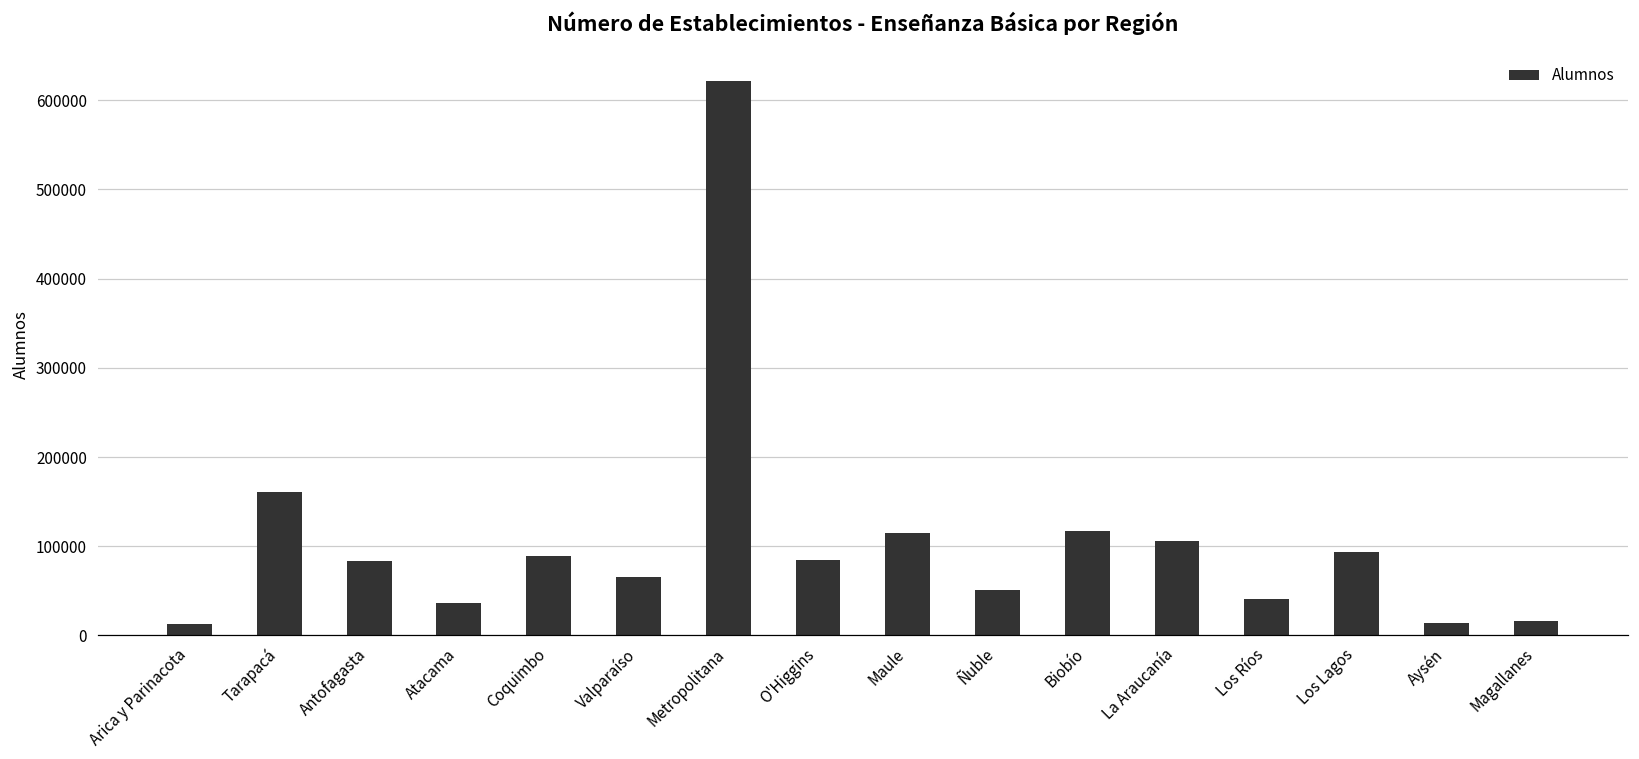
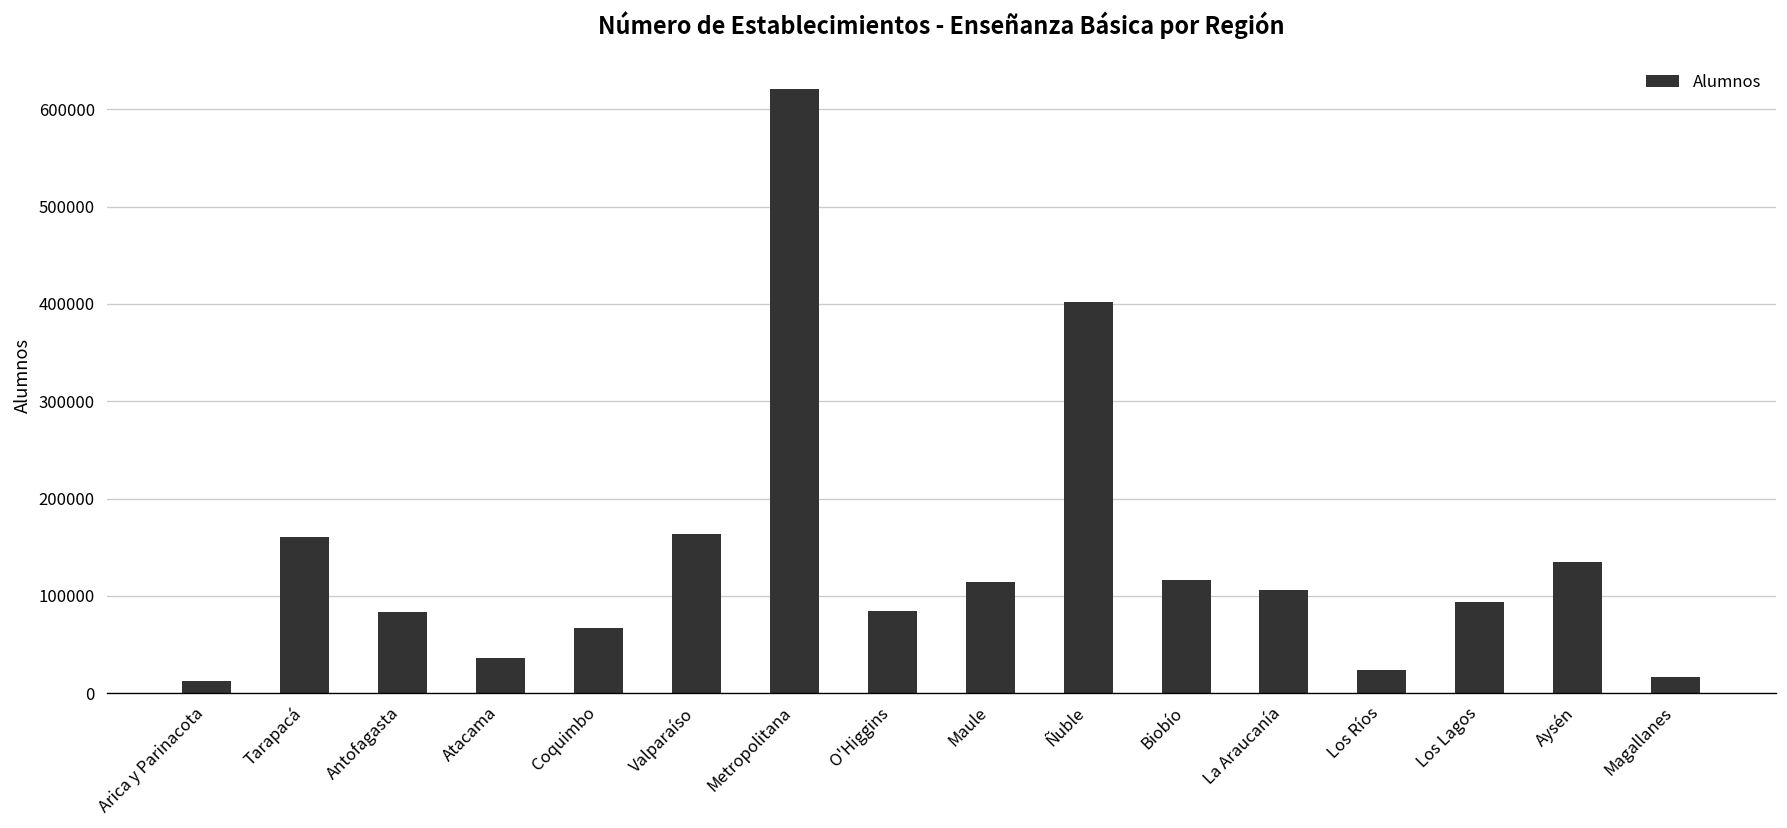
  {
    "Arica y Parinacota": 10000,
    "Tarapacá": 160000,
    "Antofagasta": 80000,
    "Atacama": 40000,
-   "Coquimbo": 90000,
-   "Valparaíso": 70000,
+   "Coquimbo": 70000,
+   "Valparaíso": 160000,
    "Metropolitana": 620000,
    "O'Higgins": 80000,
    "Maule": 110000,
-   "Ñuble": 50000,
+   "Ñuble": 400000,
    "Biobío": 120000,
    "La Araucanía": 110000,
-   "Los Ríos": 40000,
+   "Los Ríos": 20000,
    "Los Lagos": 90000,
-   "Aysén": 10000,
+   "Aysén": 130000,
    "Magallanes": 20000
  }
